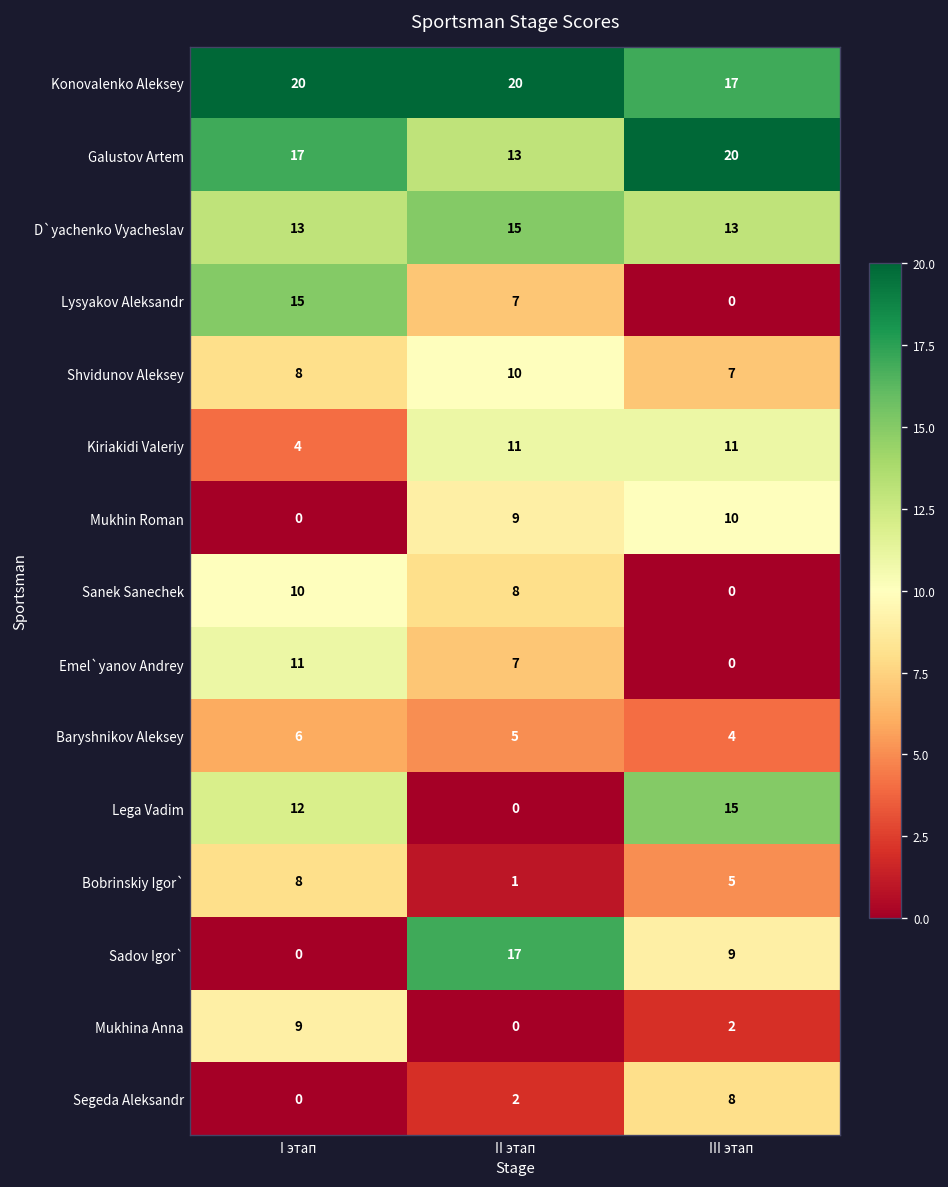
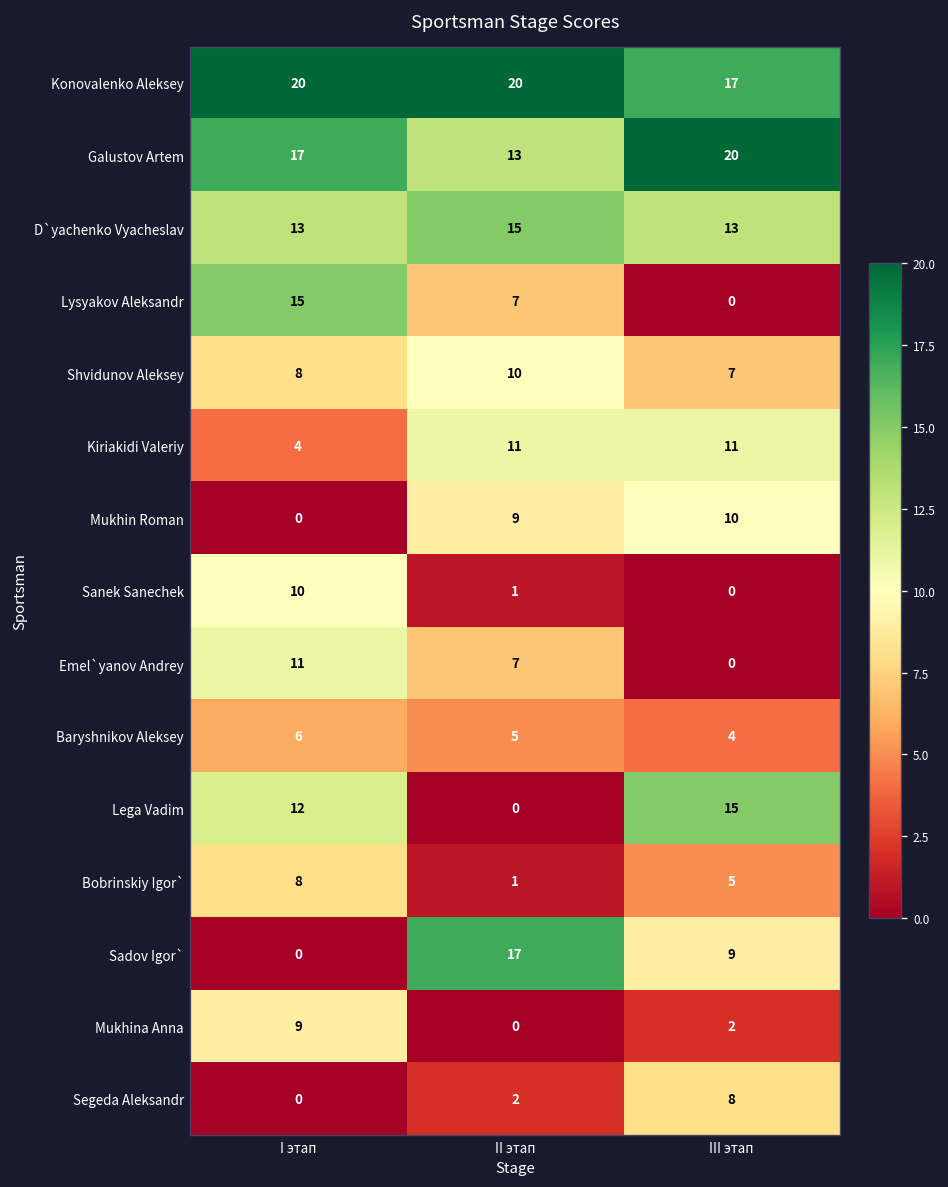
  {
    "Konovalenko Aleksey": {
      "I этап": 20,
      "II этап": 20,
      "III этап": 17
    },
    "Galustov Artem": {
      "I этап": 17,
      "II этап": 13,
      "III этап": 20
    },
    "D`yachenko Vyacheslav": {
      "I этап": 13,
      "II этап": 15,
      "III этап": 13
    },
    "Lysyakov Aleksandr": {
      "I этап": 15,
      "II этап": 7,
      "III этап": 0
    },
    "Shvidunov Aleksey": {
      "I этап": 8,
      "II этап": 10,
      "III этап": 7
    },
    "Kiriakidi Valeriy": {
      "I этап": 4,
      "II этап": 11,
      "III этап": 11
    },
    "Mukhin Roman": {
      "I этап": 0,
      "II этап": 9,
      "III этап": 10
    },
    "Sanek Sanechek": {
      "I этап": 10,
-     "II этап": 8,
+     "II этап": 1,
      "III этап": 0
    },
    "Emel`yanov Andrey": {
      "I этап": 11,
      "II этап": 7,
      "III этап": 0
    },
    "Baryshnikov Aleksey": {
      "I этап": 6,
      "II этап": 5,
      "III этап": 4
    },
    "Lega Vadim": {
      "I этап": 12,
      "II этап": 0,
      "III этап": 15
    },
    "Bobrinskiy Igor`": {
      "I этап": 8,
      "II этап": 1,
      "III этап": 5
    },
    "Sadov Igor`": {
      "I этап": 0,
      "II этап": 17,
      "III этап": 9
    },
    "Mukhina Anna": {
      "I этап": 9,
      "II этап": 0,
      "III этап": 2
    },
    "Segeda Aleksandr": {
      "I этап": 0,
      "II этап": 2,
      "III этап": 8
    }
  }
